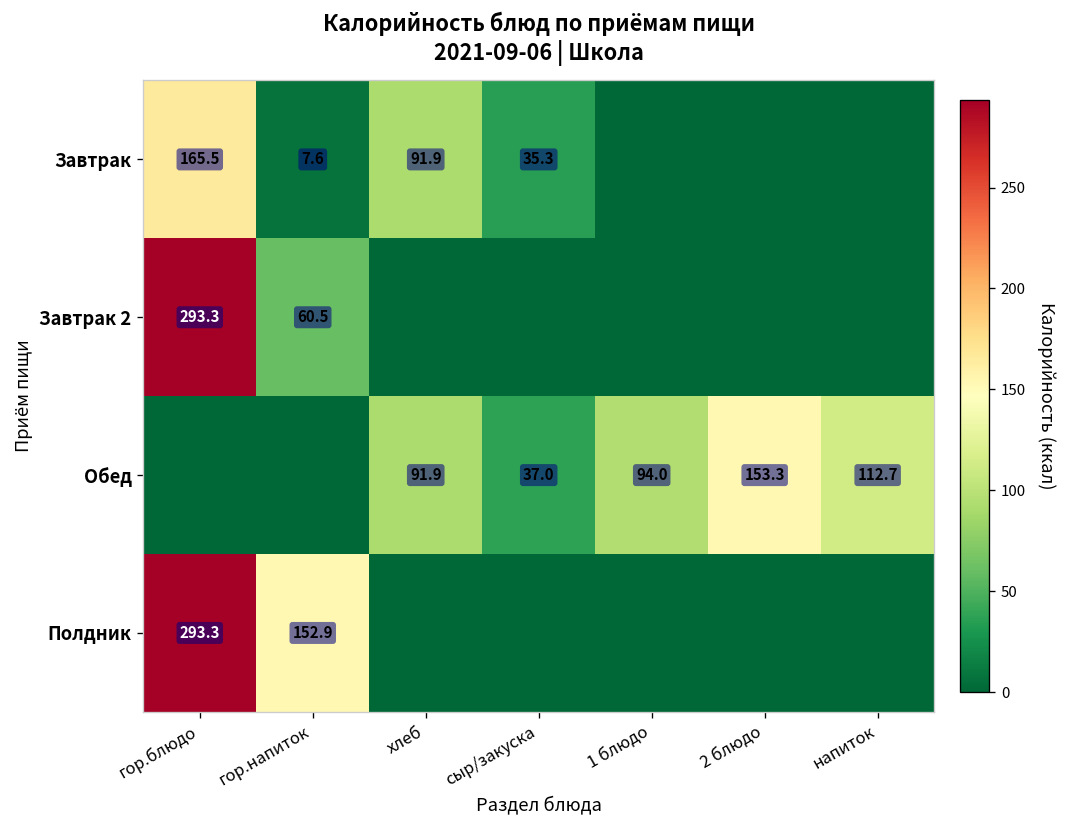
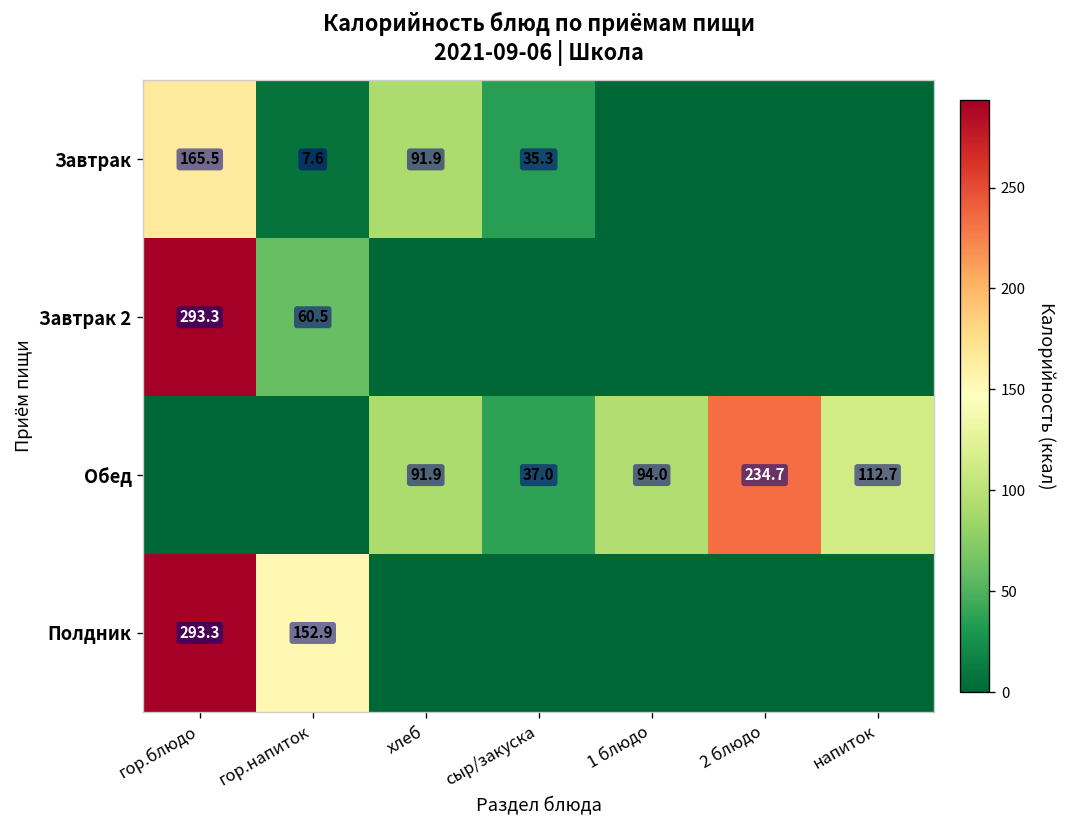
  {
    "Обед": {
-     "2 блюдо": 153.3
+     "2 блюдо": 234.7
    }
  }
